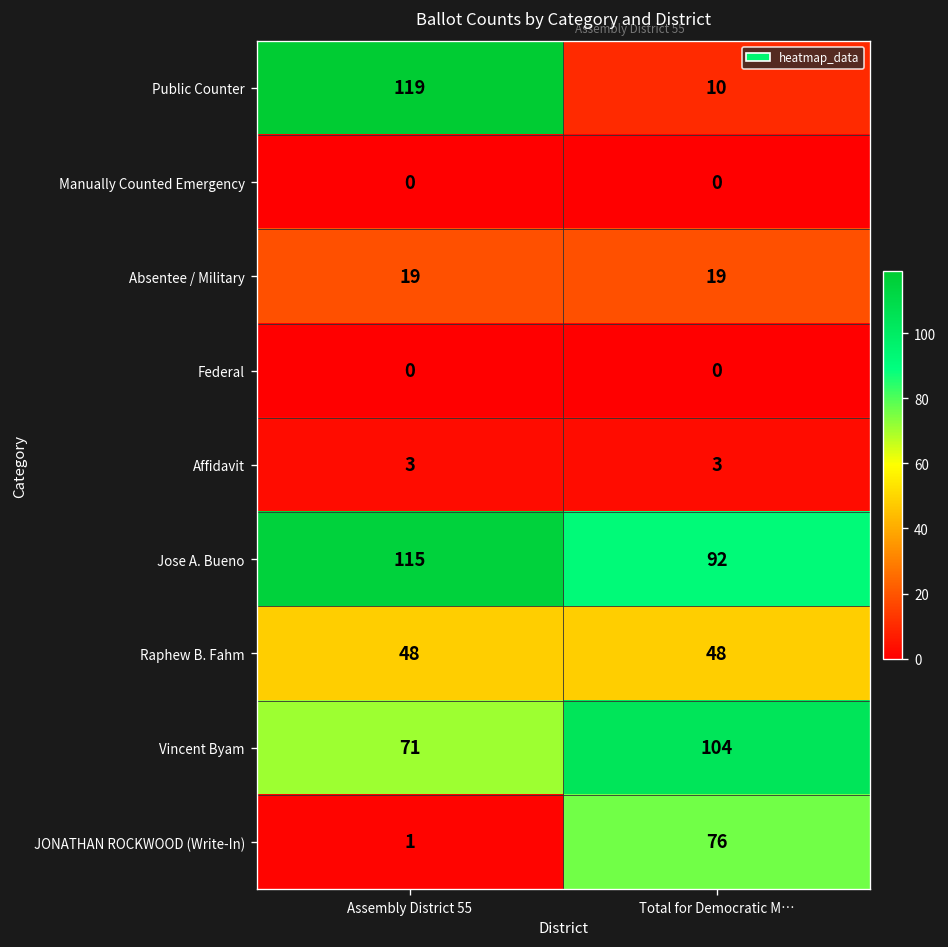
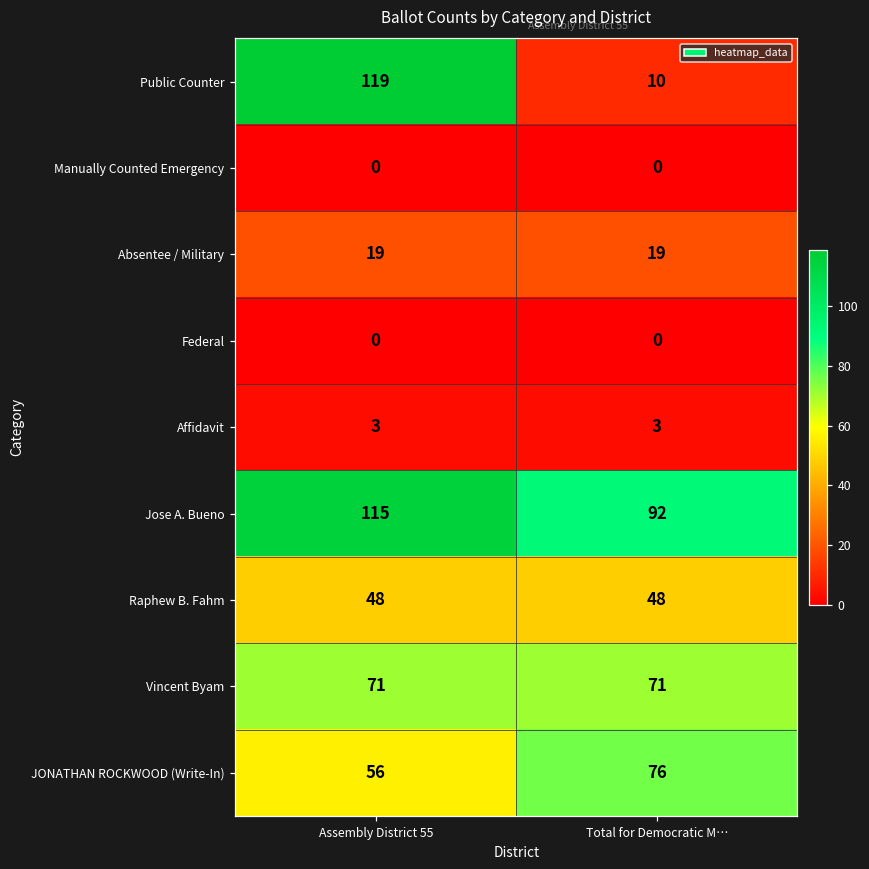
  {
    "Public Counter": {
      "Assembly District 55": 119,
      "Total for Democratic M…": 10
    },
    "Manually Counted Emergency": {
      "Assembly District 55": 0,
      "Total for Democratic M…": 0
    },
    "Absentee / Military": {
      "Assembly District 55": 19,
      "Total for Democratic M…": 19
    },
    "Federal": {
      "Assembly District 55": 0,
      "Total for Democratic M…": 0
    },
    "Affidavit": {
      "Assembly District 55": 3,
      "Total for Democratic M…": 3
    },
    "Jose A. Bueno": {
      "Assembly District 55": 115,
      "Total for Democratic M…": 92
    },
    "Raphew B. Fahm": {
      "Assembly District 55": 48,
      "Total for Democratic M…": 48
    },
    "Vincent Byam": {
      "Assembly District 55": 71,
-     "Total for Democratic M…": 104
+     "Total for Democratic M…": 71
    },
    "JONATHAN ROCKWOOD (Write-In)": {
-     "Assembly District 55": 1,
+     "Assembly District 55": 56,
      "Total for Democratic M…": 76
    }
  }
